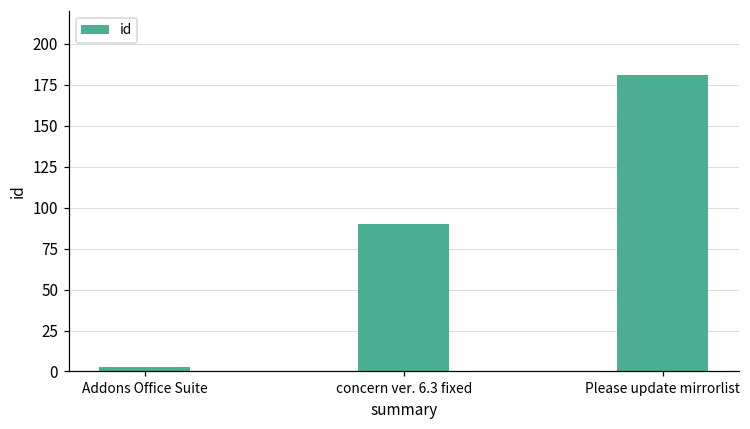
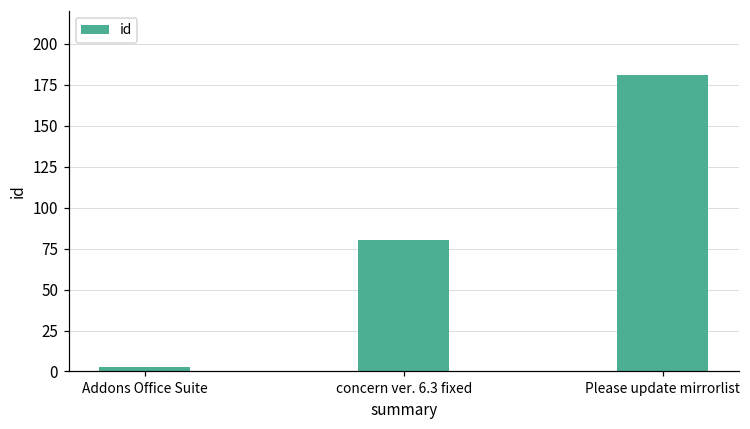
  {
    "Addons Office Suite": 3,
-   "concern ver. 6.3 fixed": 90,
+   "concern ver. 6.3 fixed": 80,
    "Please update mirrorlist": 181
  }
